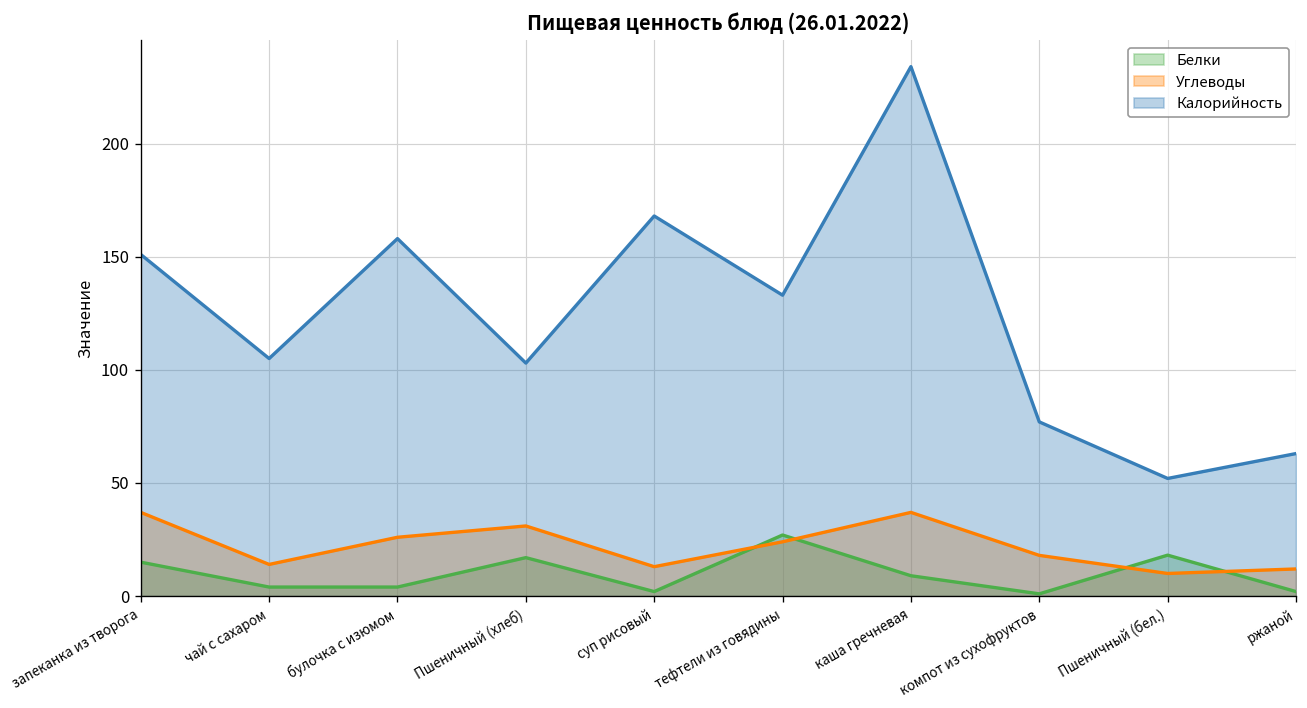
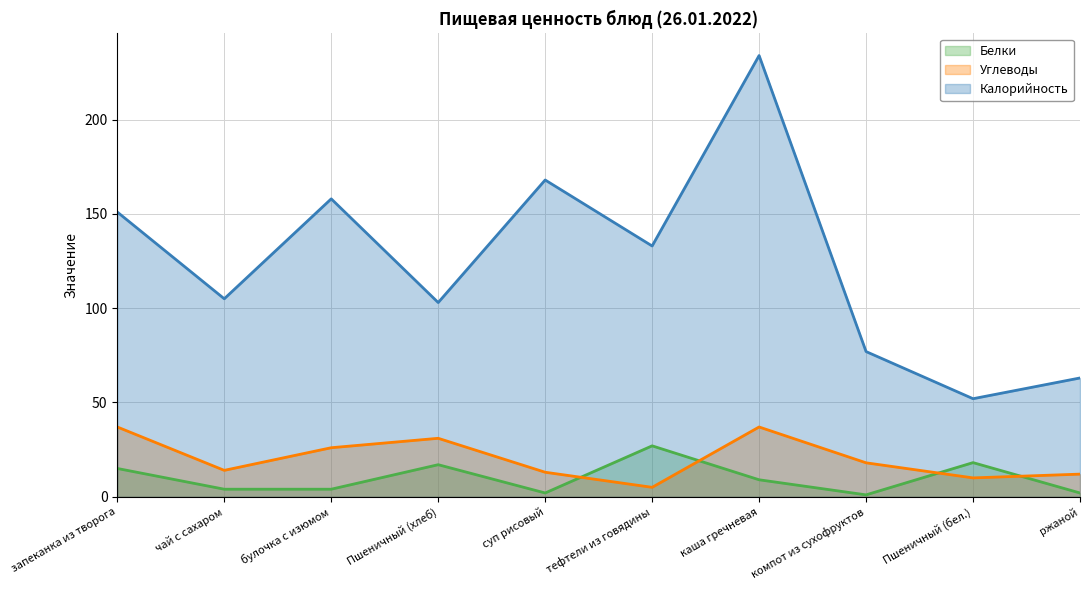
  {
    "Белки": {
      "запеканка из творога": 15,
      "чай с сахаром": 4,
      "булочка с изюмом": 4,
      "Пшеничный (хлеб)": 17,
      "суп рисовый": 2,
      "тефтели из говядины": 27,
      "каша гречневая": 9,
      "компот из сухофруктов": 1,
      "Пшеничный (бел.)": 18,
      "ржаной": 2
    },
    "Углеводы": {
      "запеканка из творога": 37,
      "чай с сахаром": 14,
      "булочка с изюмом": 26,
      "Пшеничный (хлеб)": 31,
      "суп рисовый": 13,
-     "тефтели из говядины": 24,
+     "тефтели из говядины": 5,
      "каша гречневая": 37,
      "компот из сухофруктов": 18,
      "Пшеничный (бел.)": 10,
      "ржаной": 12
    },
    "Калорийность": {
      "запеканка из творога": 151,
      "чай с сахаром": 105,
      "булочка с изюмом": 158,
      "Пшеничный (хлеб)": 103,
      "суп рисовый": 168,
      "тефтели из говядины": 133,
      "каша гречневая": 234,
      "компот из сухофруктов": 77,
      "Пшеничный (бел.)": 52,
      "ржаной": 63
    }
  }
